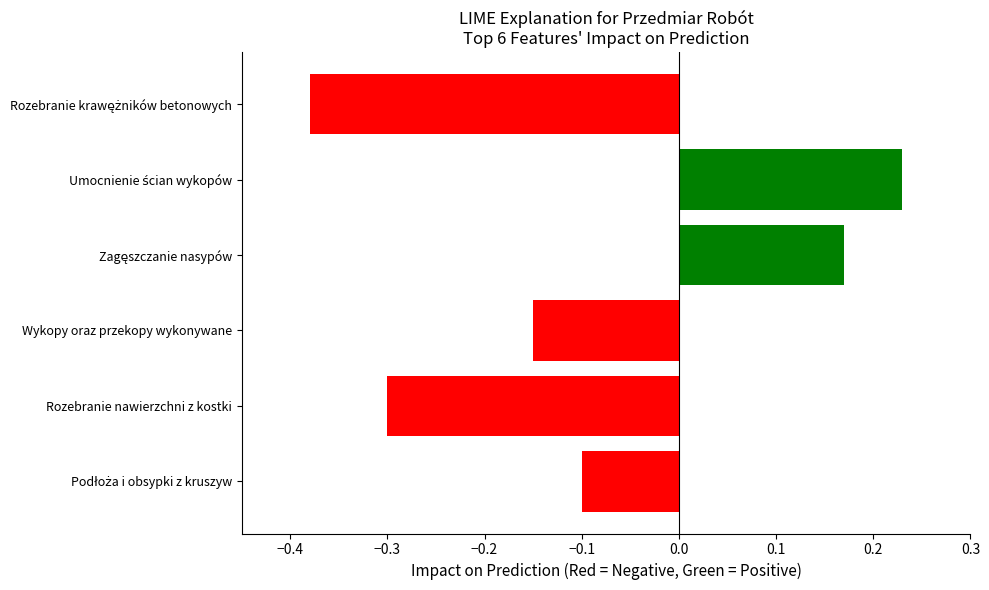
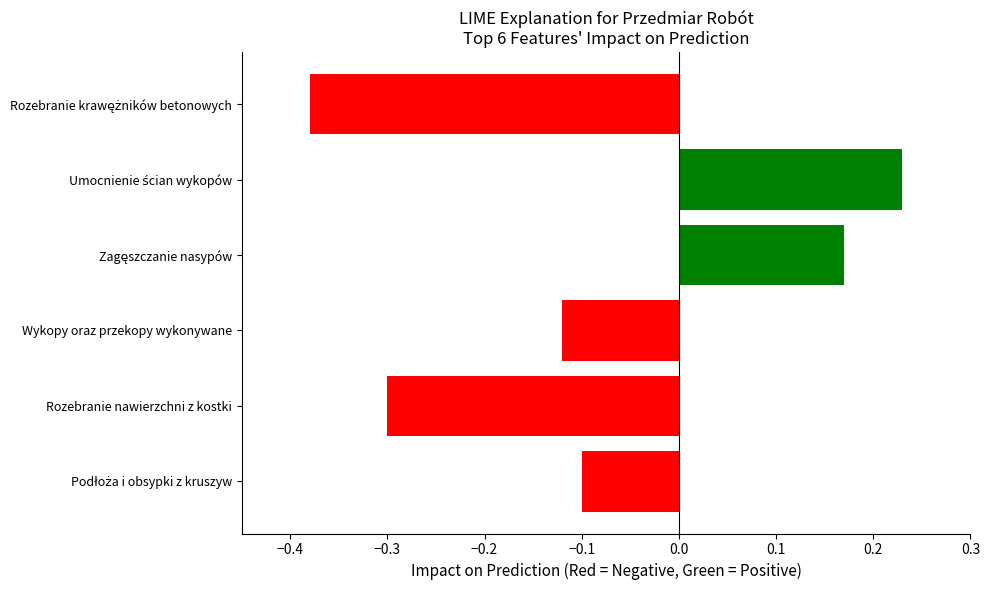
  {
    "Rozebranie krawężników betonowych": -0.38,
    "Umocnienie ścian wykopów": 0.23,
    "Zagęszczanie nasypów": 0.17,
-   "Wykopy oraz przekopy wykonywane": -0.15,
+   "Wykopy oraz przekopy wykonywane": -0.12,
    "Rozebranie nawierzchni z kostki": -0.30,
    "Podłoża i obsypki z kruszyw": -0.10
  }
